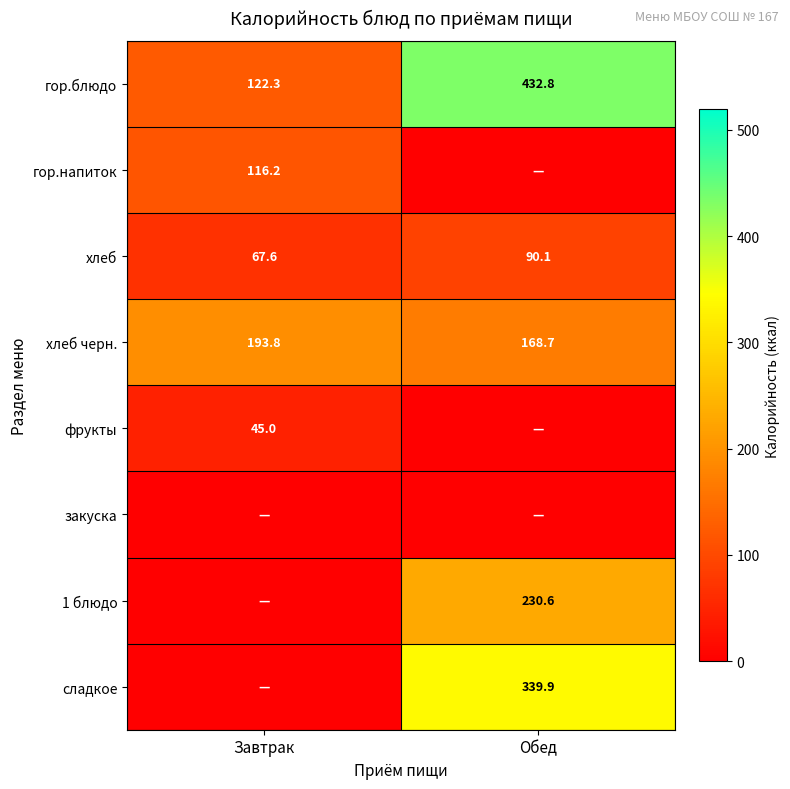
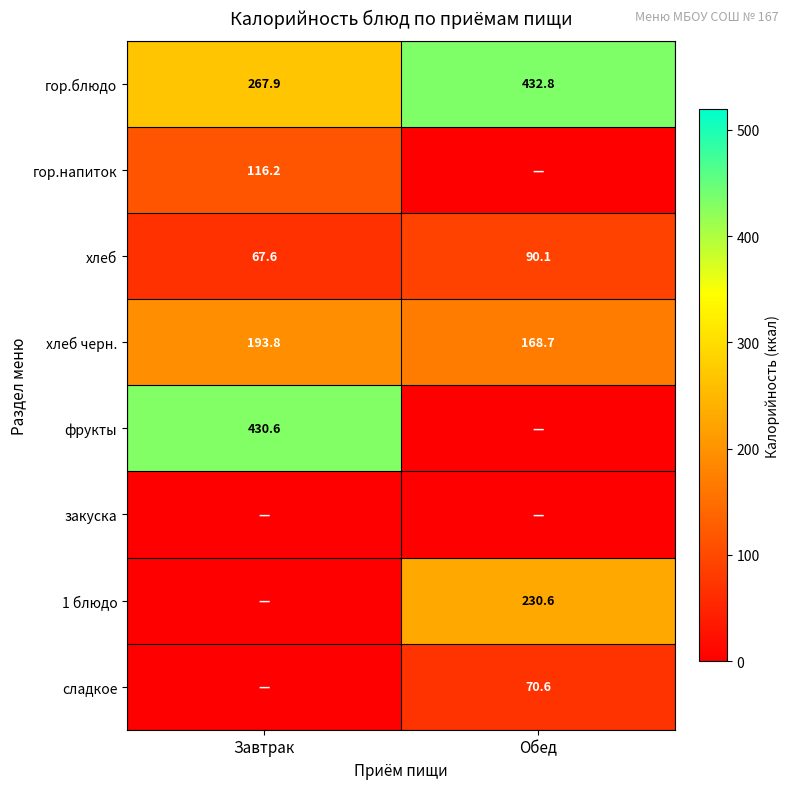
  {
    "гор.блюдо": {
-     "Завтрак": 122.3,
+     "Завтрак": 267.9,
      "Обед": 432.8
    },
    "гор.напиток": {
      "Завтрак": 116.2
    },
    "хлеб": {
      "Завтрак": 67.6,
      "Обед": 90.1
    },
    "хлеб черн.": {
      "Завтрак": 193.8,
      "Обед": 168.7
    },
    "фрукты": {
-     "Завтрак": 45.0
+     "Завтрак": 430.6
    },
    "1 блюдо": {
      "Обед": 230.6
    },
    "сладкое": {
-     "Обед": 339.9
+     "Обед": 70.6
    }
  }
